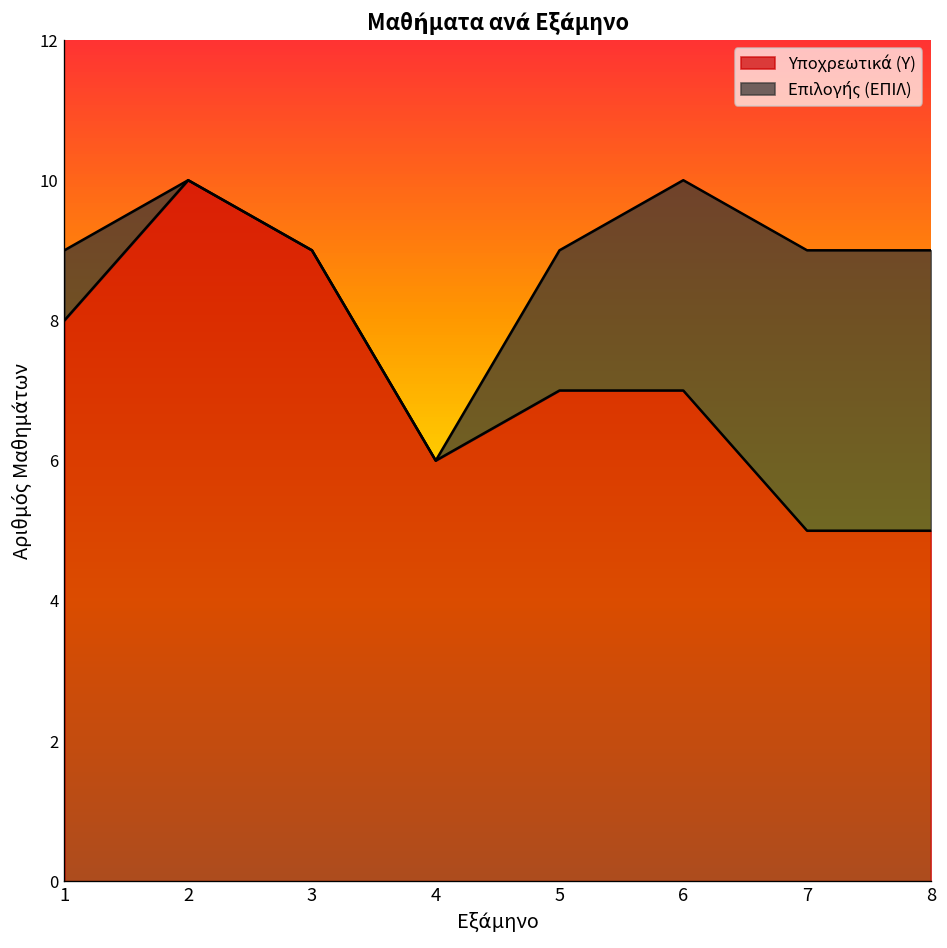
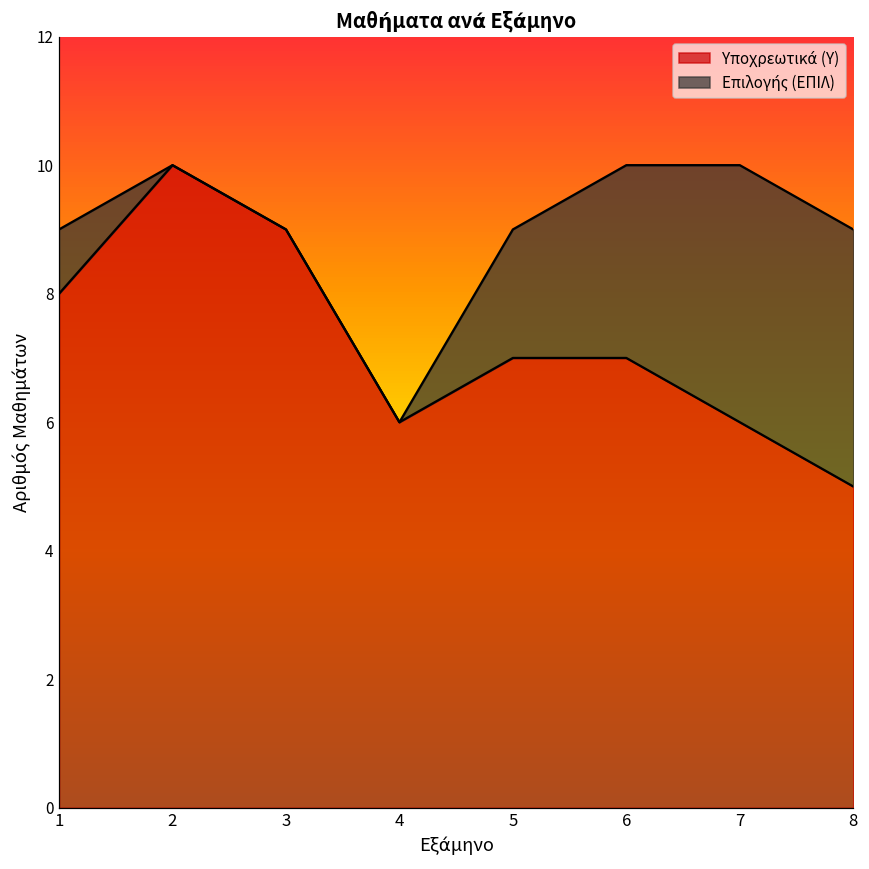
  {
    "Υποχρεωτικά (Υ)": {
      "1": 8,
      "5": 7,
      "6": 7,
-     "7": 5,
+     "7": 6,
      "8": 5
    },
    "Επιλογής (ΕΠΙΛ)": {
      "1": 9,
      "5": 9,
      "6": 10,
      "8": 9
    }
  }
